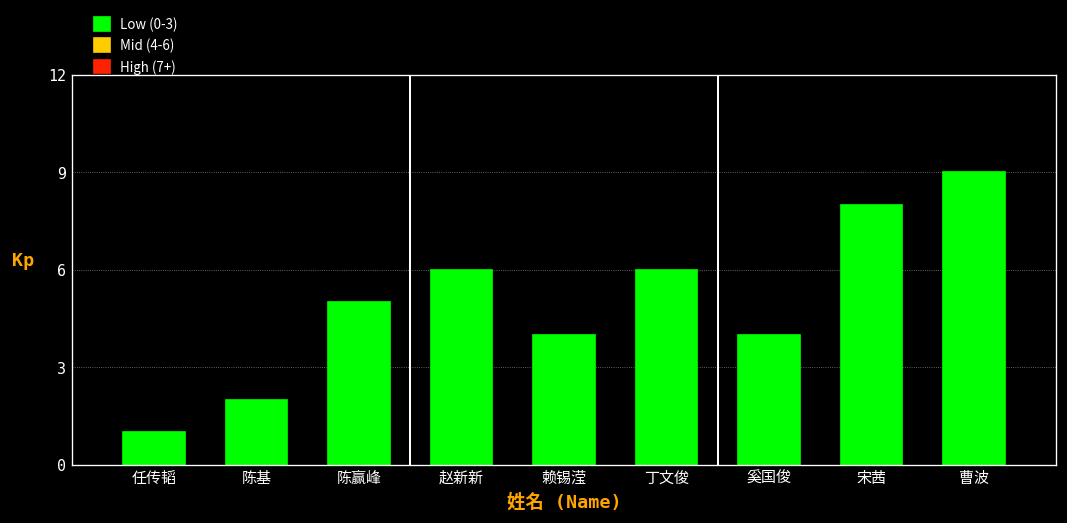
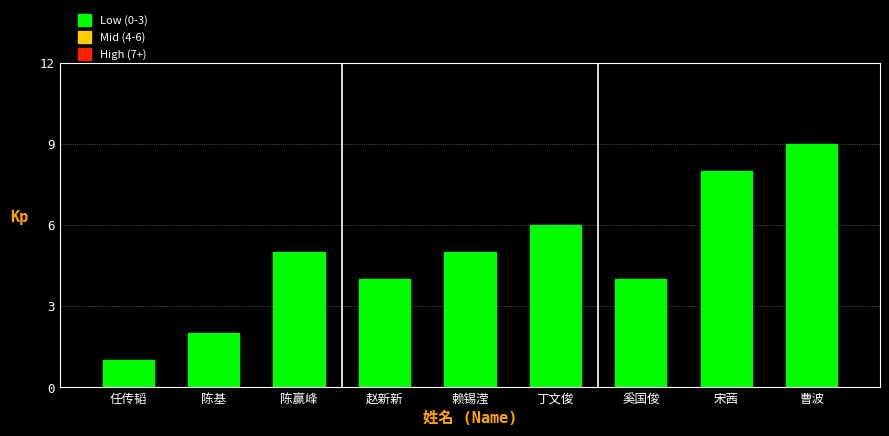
  {
    "任传韬": 1,
    "陈基": 2,
    "陈赢峰": 5,
-   "赵新新": 6,
-   "赖锡滢": 4,
+   "赵新新": 4,
+   "赖锡滢": 5,
    "丁文俊": 6,
    "奚国俊": 4,
    "宋茜": 8,
    "曹波": 9
  }
